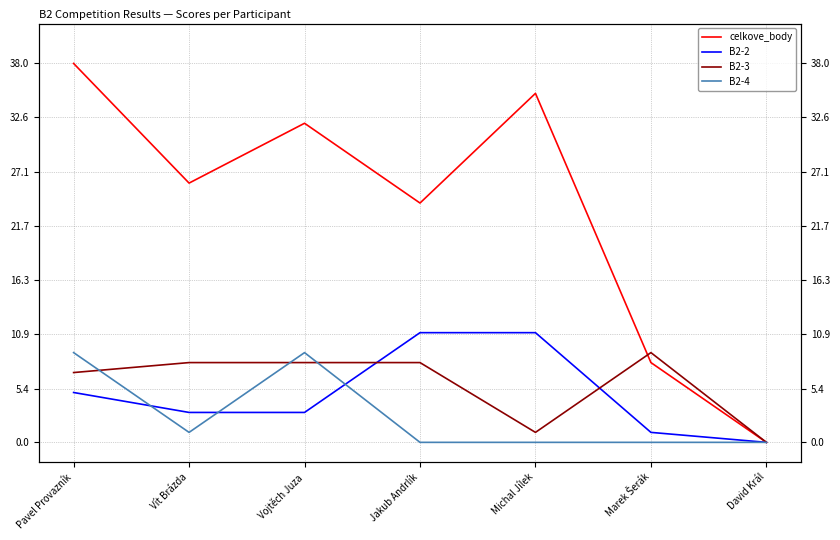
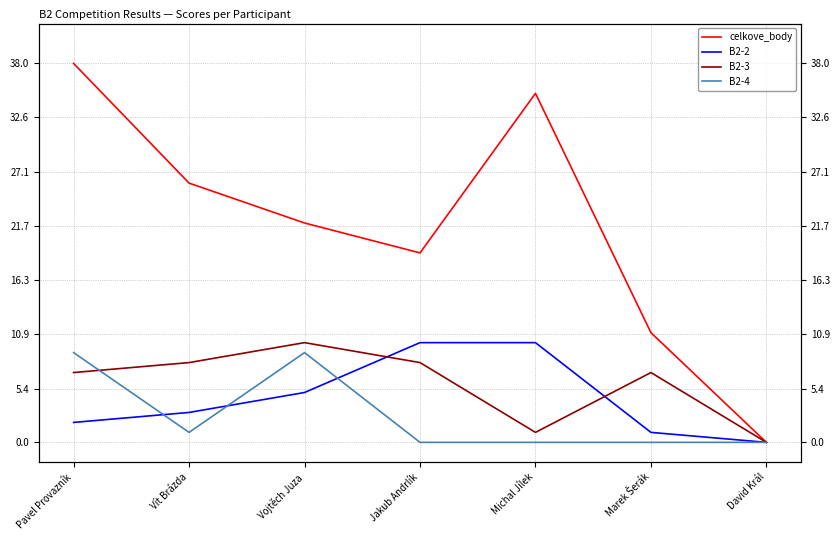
  {
    "celkove_body": {
      "Pavel Provazník": 38,
      "Vít Brázda": 26,
-     "Vojtěch Juza": 32,
-     "Jakub Andrlík": 24,
+     "Vojtěch Juza": 22,
+     "Jakub Andrlík": 19,
      "Michal Jílek": 35,
-     "Marek Šerák": 8
+     "Marek Šerák": 11
    },
    "B2-2": {
-     "Pavel Provazník": 5,
+     "Pavel Provazník": 2,
      "Vít Brázda": 3,
-     "Vojtěch Juza": 3,
-     "Jakub Andrlík": 11,
-     "Michal Jílek": 11,
+     "Vojtěch Juza": 5,
+     "Jakub Andrlík": 10,
+     "Michal Jílek": 10,
      "Marek Šerák": 1
    },
    "B2-3": {
      "Pavel Provazník": 7,
      "Vít Brázda": 8,
-     "Vojtěch Juza": 8,
+     "Vojtěch Juza": 10,
      "Jakub Andrlík": 8,
      "Michal Jílek": 1,
-     "Marek Šerák": 9
+     "Marek Šerák": 7
    },
    "B2-4": {
      "Pavel Provazník": 9,
      "Vít Brázda": 1,
      "Vojtěch Juza": 9,
      "Jakub Andrlík": 0,
      "Michal Jílek": 0,
      "Marek Šerák": 0
    }
  }
